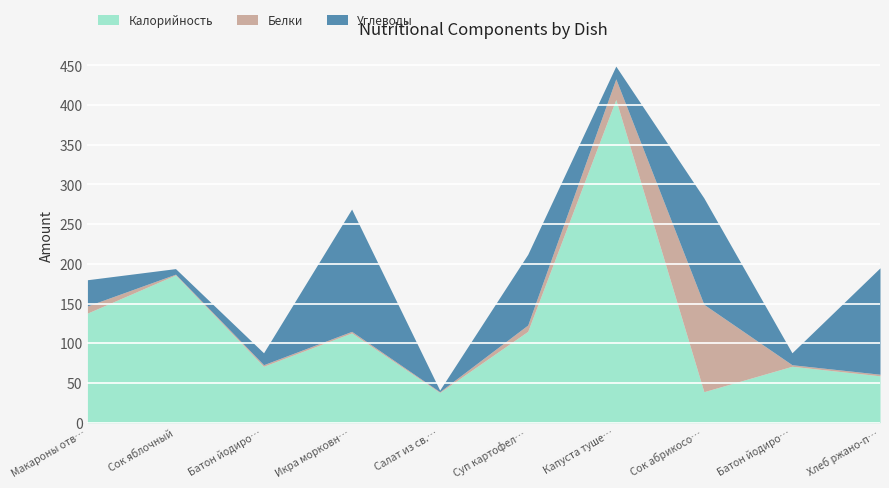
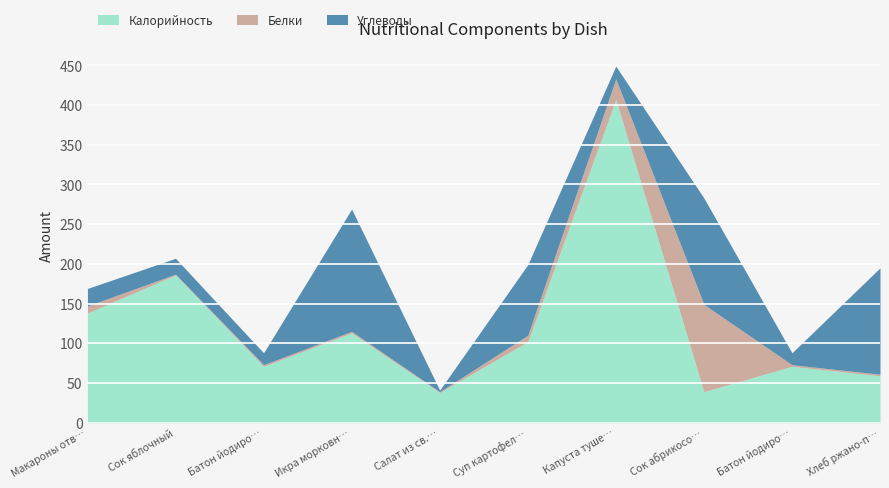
  {
    "Калорийность": {
      "Макароны отв…": 140,
-     "Суп картофел…": 120,
+     "Суп картофел…": 100,
      "Капуста туше…": 410,
      "Сок абрикосо…": 40
    },
    "Белки": {
      "Макароны отв…": 10,
      "Суп картофел…": 10,
      "Капуста туше…": 30,
      "Сок абрикосо…": 110
    },
    "Углеводы": {
-     "Макароны отв…": 30,
-     "Сок яблочный": 10,
+     "Макароны отв…": 20,
+     "Сок яблочный": 20,
      "Икра морковн…": 150,
      "Суп картофел…": 90,
      "Капуста туше…": 20,
      "Сок абрикосо…": 130,
      "Хлеб ржано-п…": 130
    }
  }
